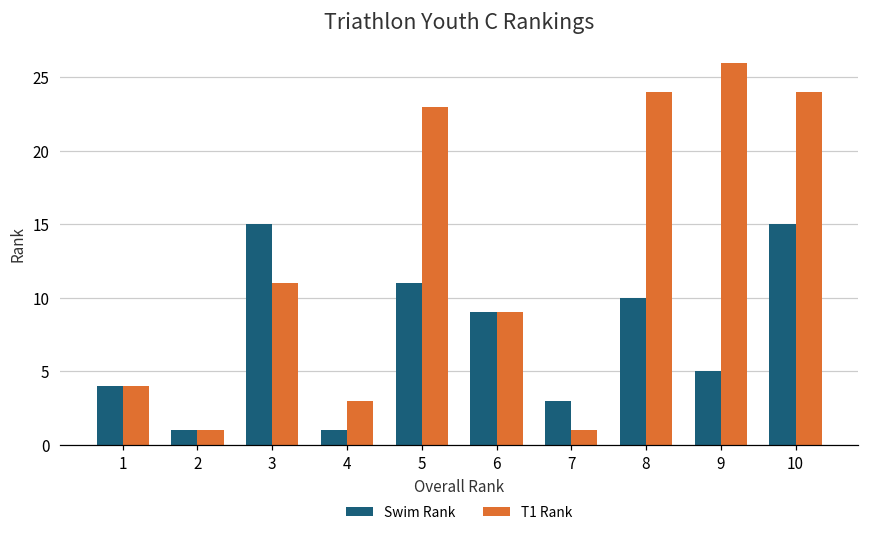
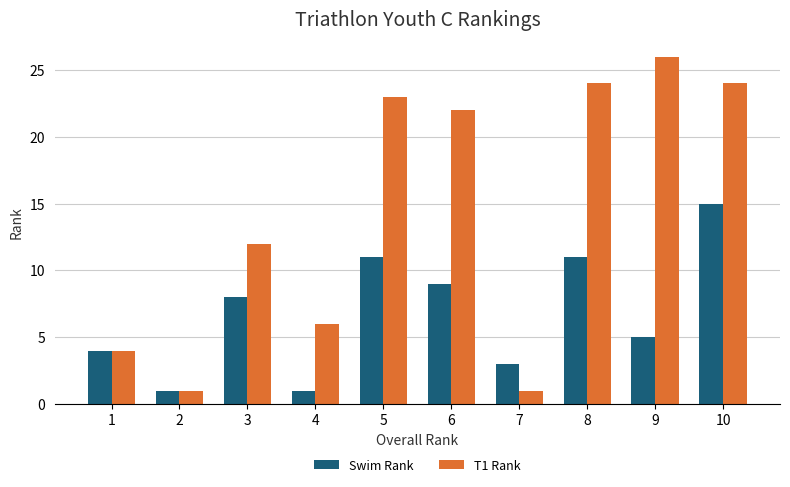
  {
    "Swim Rank": {
      "1": 4,
      "2": 1,
-     "3": 15,
+     "3": 8,
      "4": 1,
      "5": 11,
      "6": 9,
      "7": 3,
-     "8": 10,
+     "8": 11,
      "9": 5,
      "10": 15
    },
    "T1 Rank": {
      "1": 4,
      "2": 1,
-     "3": 11,
-     "4": 3,
+     "3": 12,
+     "4": 6,
      "5": 23,
-     "6": 9,
+     "6": 22,
      "7": 1,
      "8": 24,
      "9": 26,
      "10": 24
    }
  }
